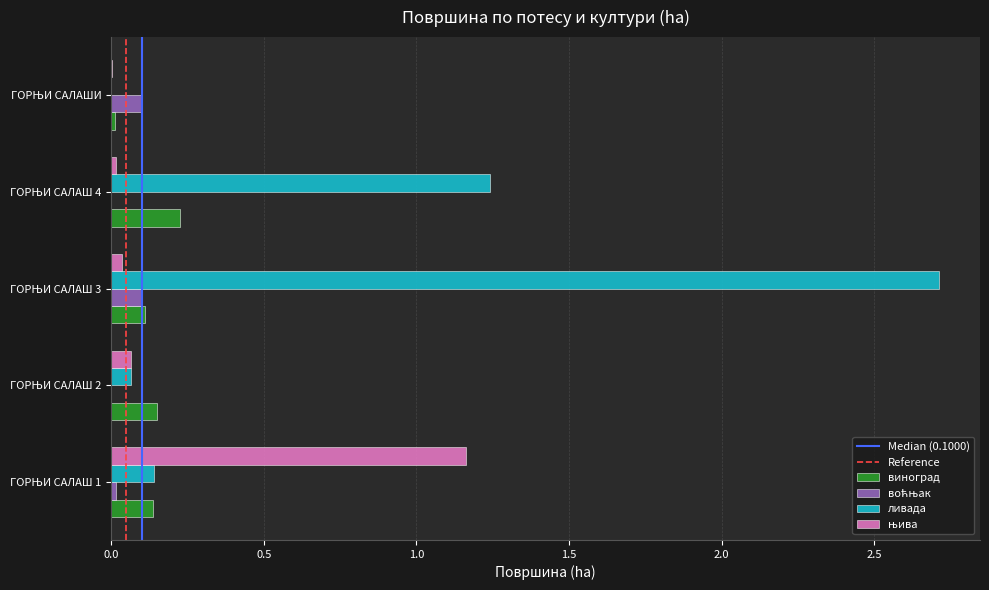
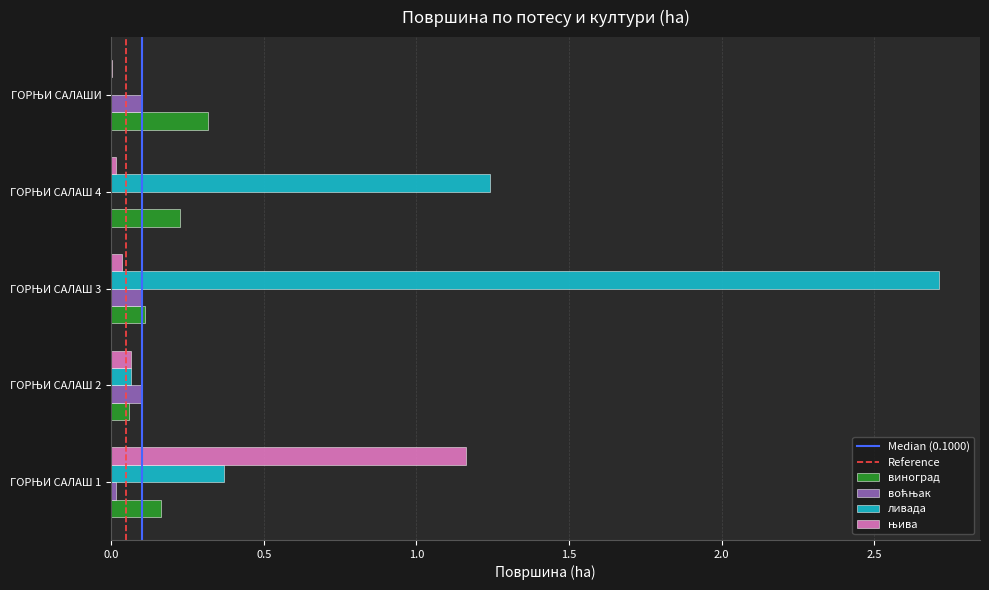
  {
    "виноград": {
-     "ГОРЊИ САЛАШИ": 0.01,
+     "ГОРЊИ САЛАШИ": 0.32,
      "ГОРЊИ САЛАШ 4": 0.23,
      "ГОРЊИ САЛАШ 3": 0.11,
-     "ГОРЊИ САЛАШ 2": 0.15,
-     "ГОРЊИ САЛАШ 1": 0.14
+     "ГОРЊИ САЛАШ 2": 0.06,
+     "ГОРЊИ САЛАШ 1": 0.16
    },
    "воћњак": {
      "ГОРЊИ САЛАШИ": 0.1,
      "ГОРЊИ САЛАШ 4": 0.0,
      "ГОРЊИ САЛАШ 3": 0.1,
-     "ГОРЊИ САЛАШ 2": 0.0,
+     "ГОРЊИ САЛАШ 2": 0.1,
      "ГОРЊИ САЛАШ 1": 0.02
    },
    "ливада": {
      "ГОРЊИ САЛАШИ": 0.00,
      "ГОРЊИ САЛАШ 4": 1.24,
      "ГОРЊИ САЛАШ 3": 2.71,
      "ГОРЊИ САЛАШ 2": 0.06,
-     "ГОРЊИ САЛАШ 1": 0.14
+     "ГОРЊИ САЛАШ 1": 0.37
    },
    "њива": {
      "ГОРЊИ САЛАШ 4": 0.02,
      "ГОРЊИ САЛАШ 3": 0.04,
      "ГОРЊИ САЛАШ 2": 0.06,
      "ГОРЊИ САЛАШ 1": 1.16
    }
  }
